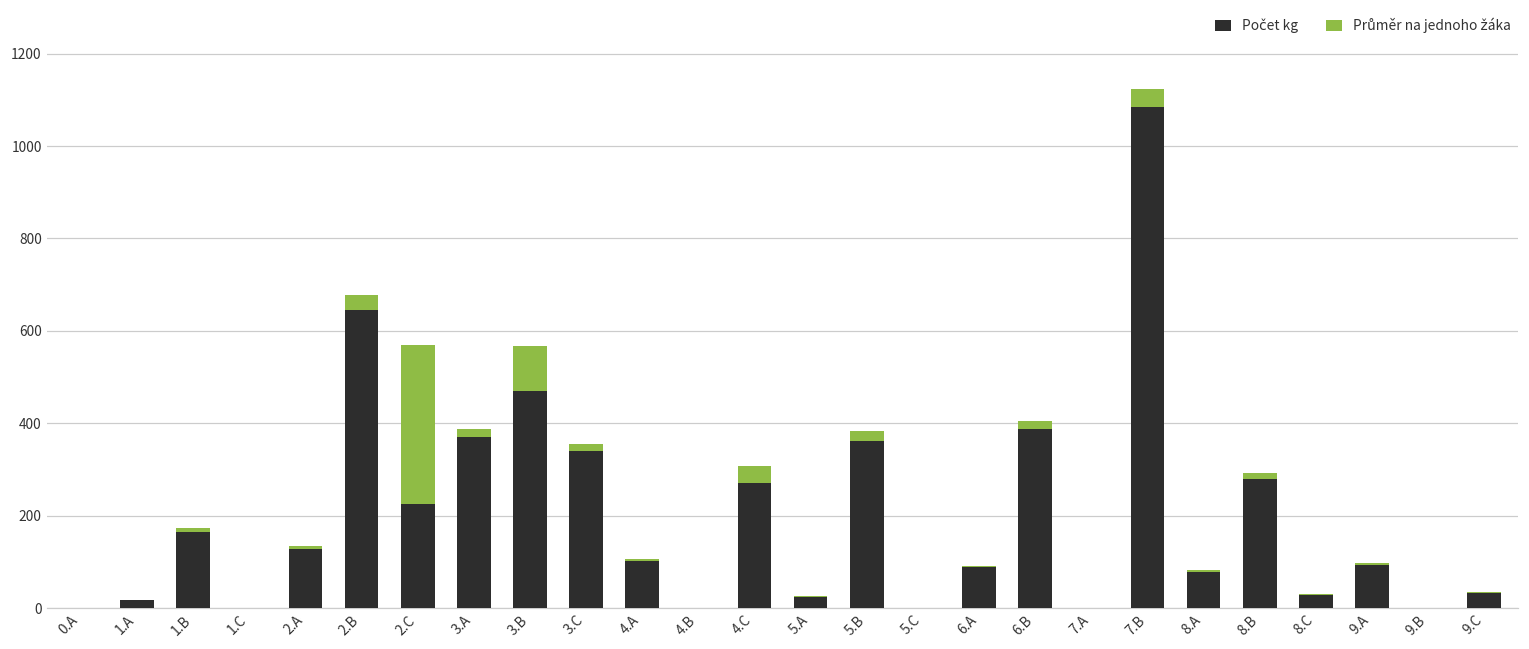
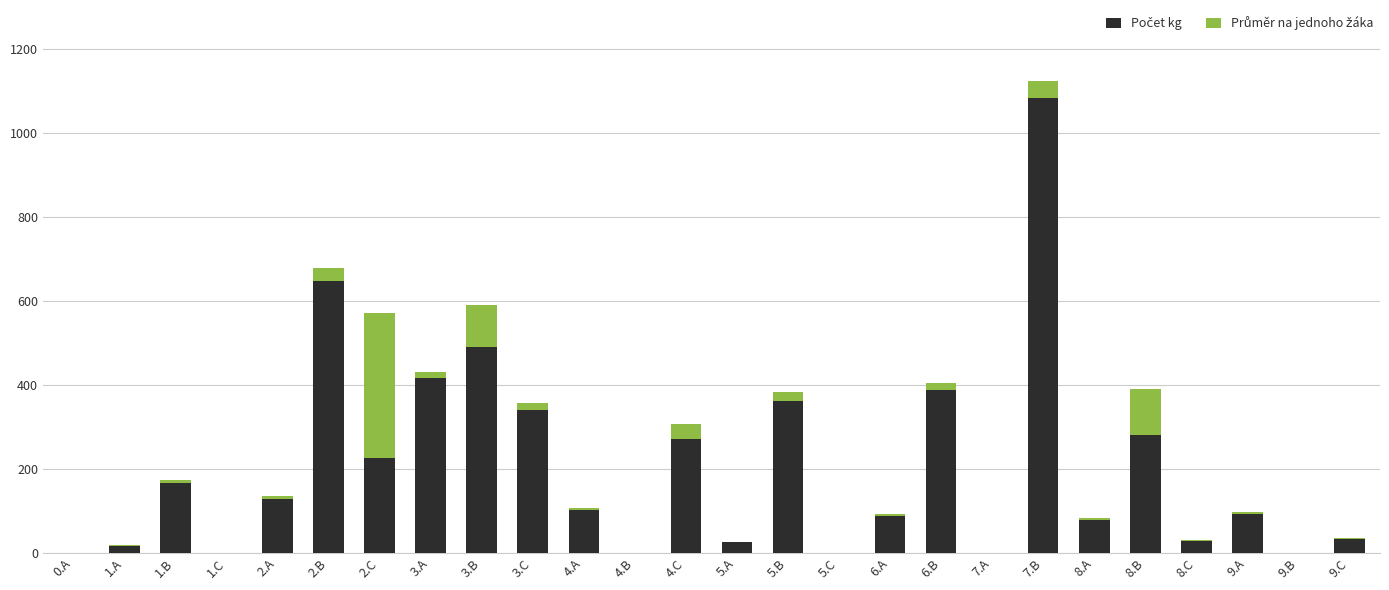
  {
    "Počet kg": {
      "0.A": 0,
      "1.A": 20,
      "1.B": 170,
      "1.C": 0,
      "2.A": 130,
      "2.B": 650,
      "2.C": 230,
-     "3.A": 370,
-     "3.B": 470,
+     "3.A": 420,
+     "3.B": 490,
      "3.C": 340,
      "4.A": 100,
      "4.B": 0,
      "4.C": 270,
      "5.A": 30,
      "5.B": 360,
      "5.C": 0,
      "6.A": 90,
      "6.B": 390,
      "7.A": 0,
      "7.B": 1080,
      "8.A": 80,
      "8.B": 280,
      "8.C": 30,
      "9.A": 90,
      "9.B": 0,
      "9.C": 30
    },
    "Průměr na jednoho žáka": {
      "0.A": 0,
      "1.B": 10,
      "1.C": 0,
      "2.A": 10,
      "2.B": 30,
      "2.C": 350,
      "3.A": 20,
      "3.B": 100,
      "3.C": 20,
      "4.B": 0,
      "4.C": 40,
      "5.B": 20,
      "5.C": 0,
      "6.B": 20,
      "7.A": 0,
      "7.B": 40,
-     "8.B": 10,
+     "8.B": 110,
      "9.B": 0
    }
  }
